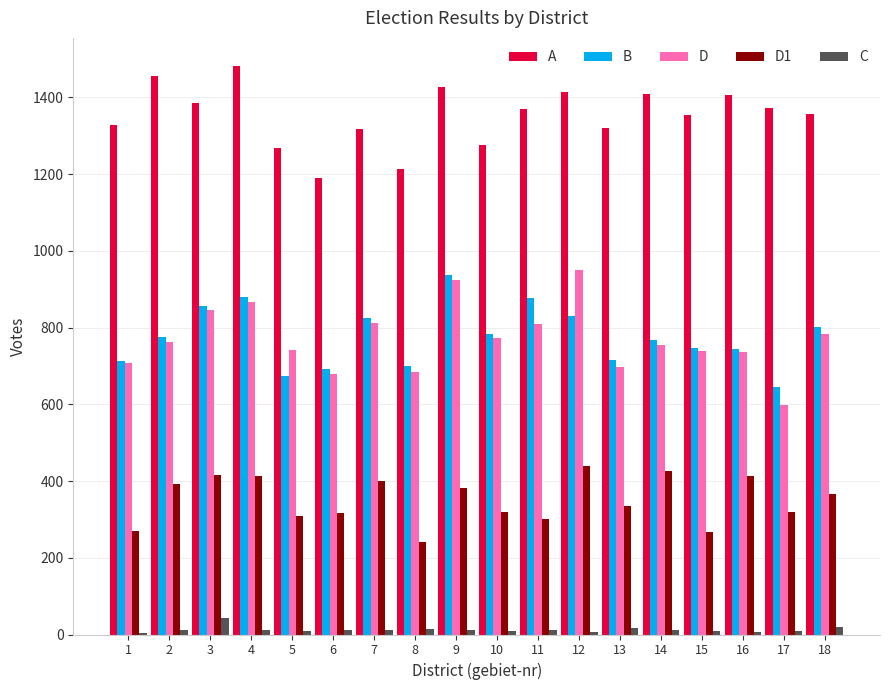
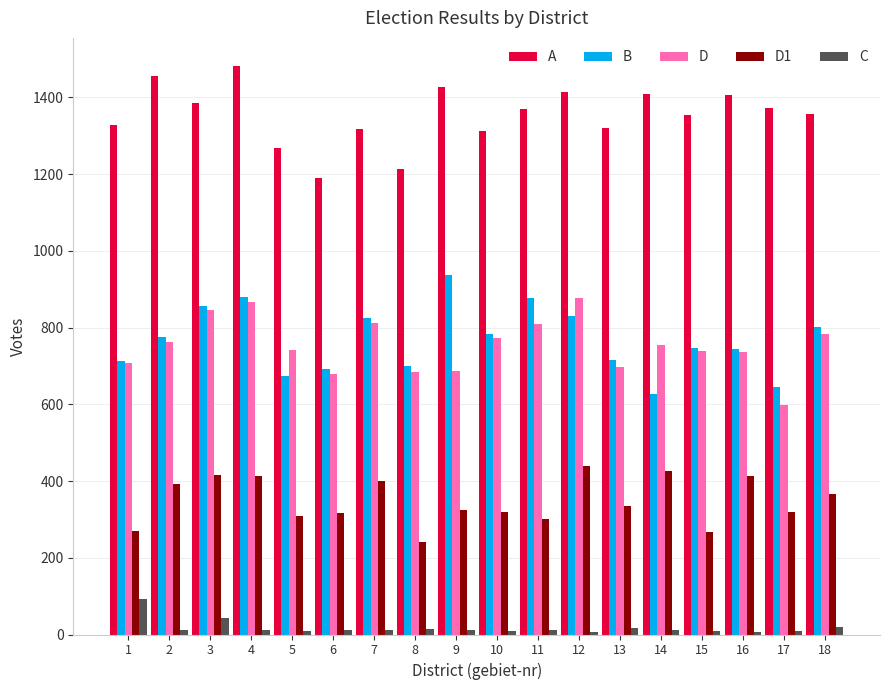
  {
    "A": {
      "1": 1330,
      "2": 1460,
      "3": 1390,
      "4": 1480,
      "5": 1270,
      "6": 1190,
      "7": 1320,
      "8": 1210,
      "9": 1430,
-     "10": 1280,
+     "10": 1310,
      "11": 1370,
      "12": 1420,
      "13": 1320,
      "14": 1410,
      "15": 1350,
      "16": 1410,
      "17": 1370,
      "18": 1360
    },
    "B": {
      "1": 710,
      "2": 780,
      "3": 860,
      "4": 880,
      "5": 670,
      "6": 690,
      "7": 830,
      "8": 700,
      "9": 940,
      "10": 780,
      "11": 880,
      "12": 830,
      "13": 720,
-     "14": 770,
+     "14": 630,
      "15": 750,
      "16": 740,
      "17": 650,
      "18": 800
    },
    "D": {
      "1": 710,
      "2": 760,
      "3": 850,
      "4": 870,
      "5": 740,
      "6": 680,
      "7": 810,
      "8": 680,
-     "9": 920,
+     "9": 690,
      "10": 770,
      "11": 810,
-     "12": 950,
+     "12": 880,
      "13": 700,
      "14": 750,
      "15": 740,
      "16": 740,
      "17": 600,
      "18": 780
    },
    "D1": {
      "1": 270,
      "2": 390,
      "3": 420,
      "4": 410,
      "5": 310,
      "6": 320,
      "7": 400,
      "8": 240,
-     "9": 380,
+     "9": 330,
      "10": 320,
      "11": 300,
      "12": 440,
      "13": 340,
      "14": 430,
      "15": 270,
      "16": 410,
      "17": 320,
      "18": 370
    },
    "C": {
-     "1": 10,
+     "1": 90,
      "2": 10,
      "3": 40,
      "4": 10,
      "5": 10,
      "6": 10,
      "7": 10,
      "8": 20,
      "9": 10,
      "10": 10,
      "11": 10,
      "13": 20,
      "14": 10,
      "15": 10,
      "17": 10,
      "18": 20
    }
  }
